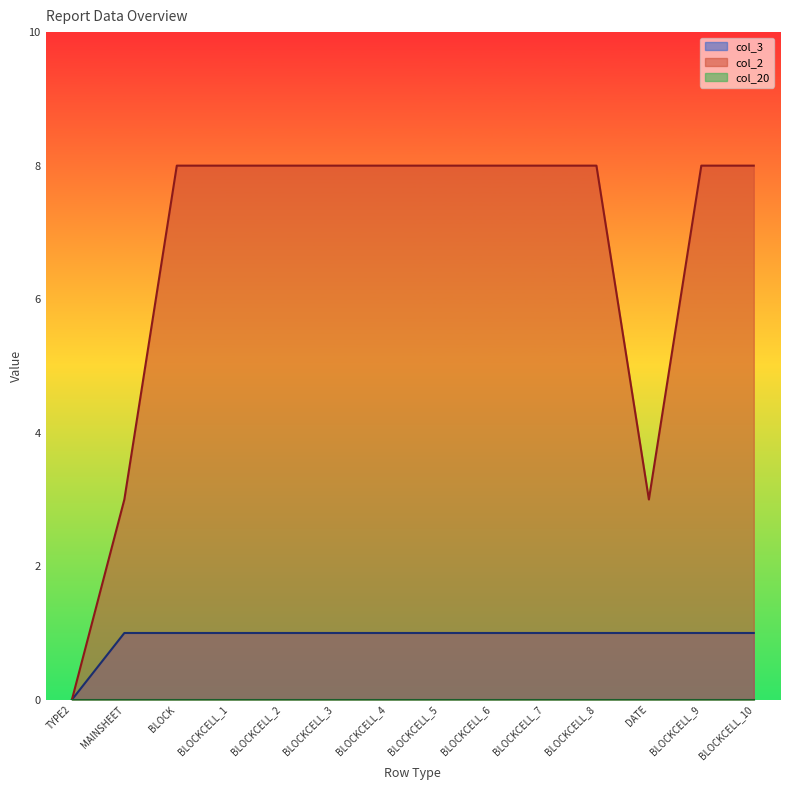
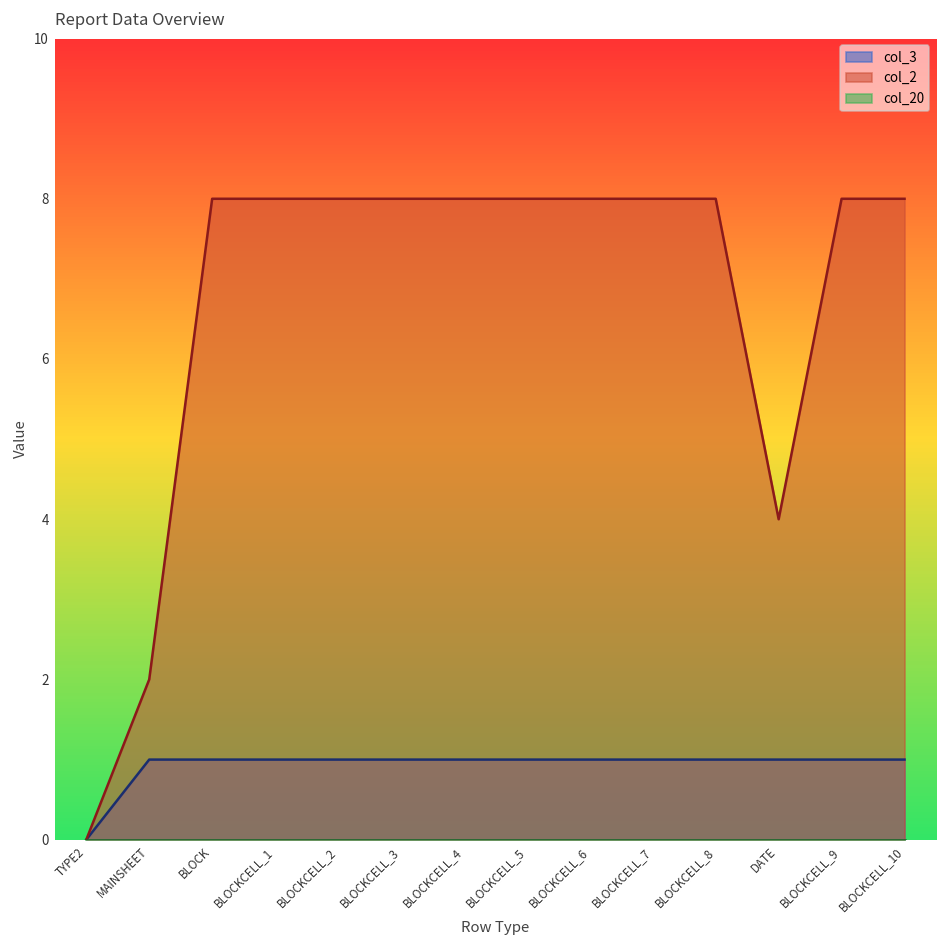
  {
    "col_3": {
      "MAINSHEET": 1,
      "BLOCK": 1,
      "BLOCKCELL_1": 1,
      "BLOCKCELL_2": 1,
      "BLOCKCELL_3": 1,
      "BLOCKCELL_4": 1,
      "BLOCKCELL_5": 1,
      "BLOCKCELL_6": 1,
      "BLOCKCELL_7": 1,
      "BLOCKCELL_8": 1,
      "DATE": 1,
      "BLOCKCELL_9": 1,
      "BLOCKCELL_10": 1
    },
    "col_2": {
-     "MAINSHEET": 3,
+     "MAINSHEET": 2,
      "BLOCK": 8,
      "BLOCKCELL_1": 8,
      "BLOCKCELL_2": 8,
      "BLOCKCELL_3": 8,
      "BLOCKCELL_4": 8,
      "BLOCKCELL_5": 8,
      "BLOCKCELL_6": 8,
      "BLOCKCELL_7": 8,
      "BLOCKCELL_8": 8,
-     "DATE": 3,
+     "DATE": 4,
      "BLOCKCELL_9": 8,
      "BLOCKCELL_10": 8
    },
    "col_20": {
      "MAINSHEET": 0,
      "BLOCK": 0,
      "BLOCKCELL_1": 0,
      "BLOCKCELL_2": 0,
      "BLOCKCELL_3": 0,
      "BLOCKCELL_4": 0,
      "BLOCKCELL_5": 0,
      "BLOCKCELL_6": 0,
      "BLOCKCELL_7": 0,
      "BLOCKCELL_8": 0,
      "DATE": 0,
      "BLOCKCELL_9": 0,
      "BLOCKCELL_10": 0
    }
  }
